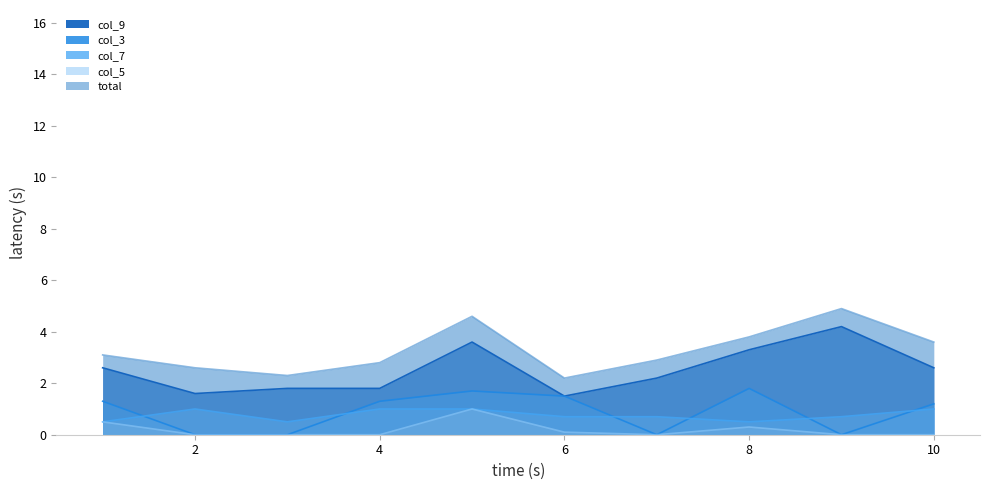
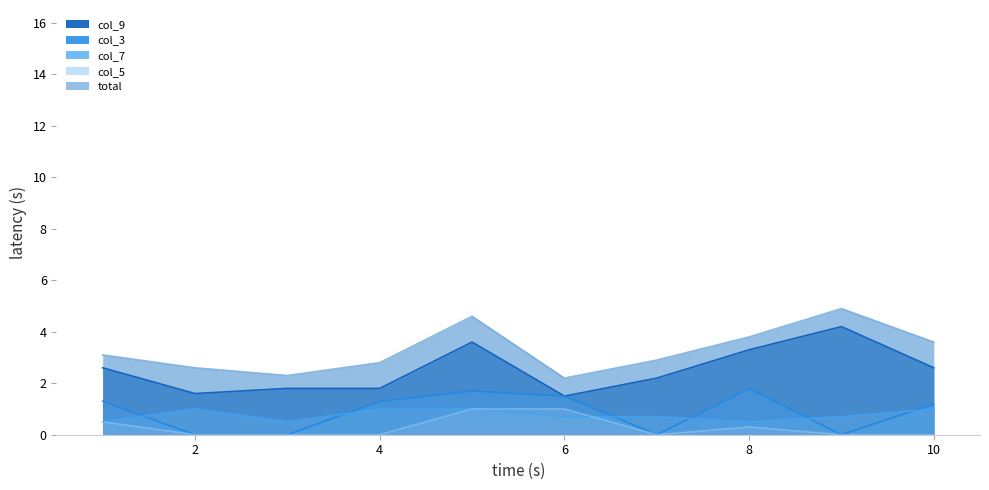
  {
    "col_5": {
      "4": 0.0,
-     "6": 0.1,
+     "6": 1.0,
      "8": 0.3,
      "10": 0.0
    }
  }
